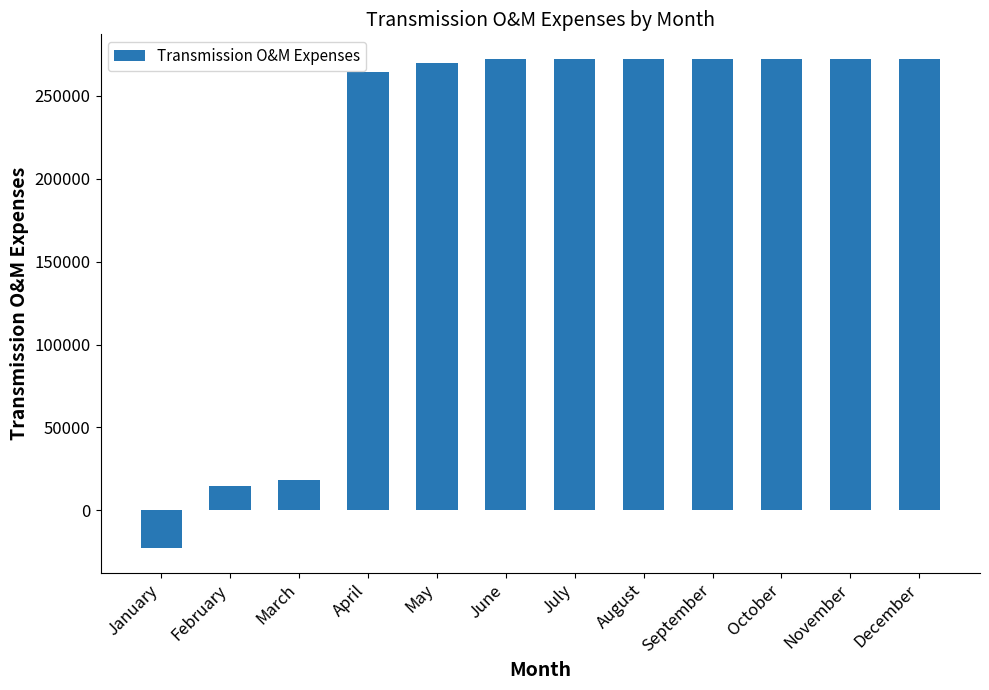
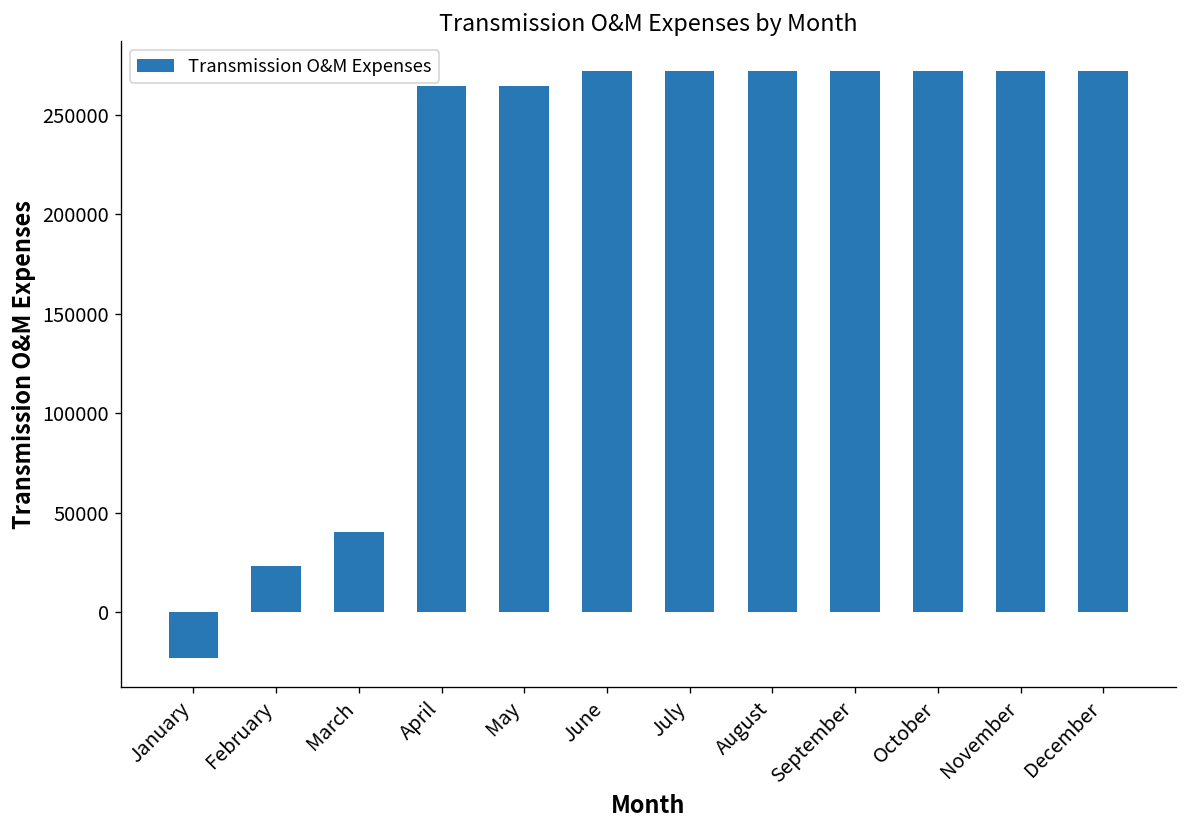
  {
    "January": -23000,
-   "February": 15000,
-   "March": 18000,
+   "February": 23000,
+   "March": 40000,
    "April": 264000,
-   "May": 270000,
+   "May": 264000,
    "June": 272000,
    "July": 272000,
    "August": 272000,
    "September": 272000,
    "October": 272000,
    "November": 272000,
    "December": 272000
  }
